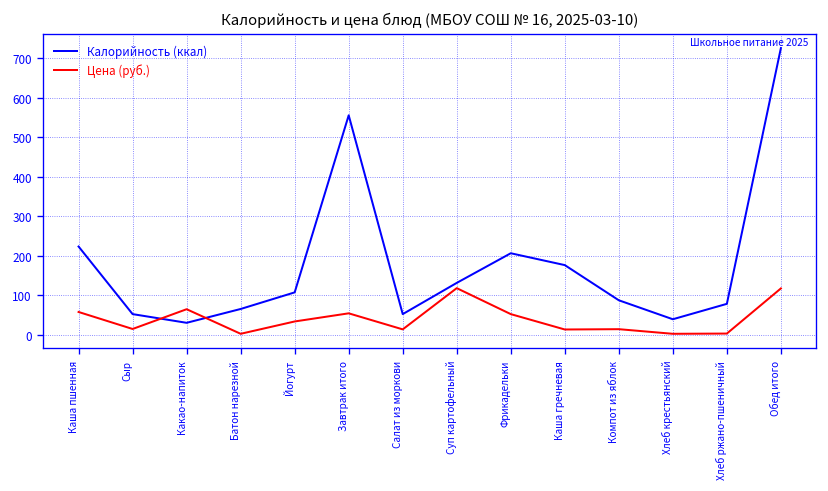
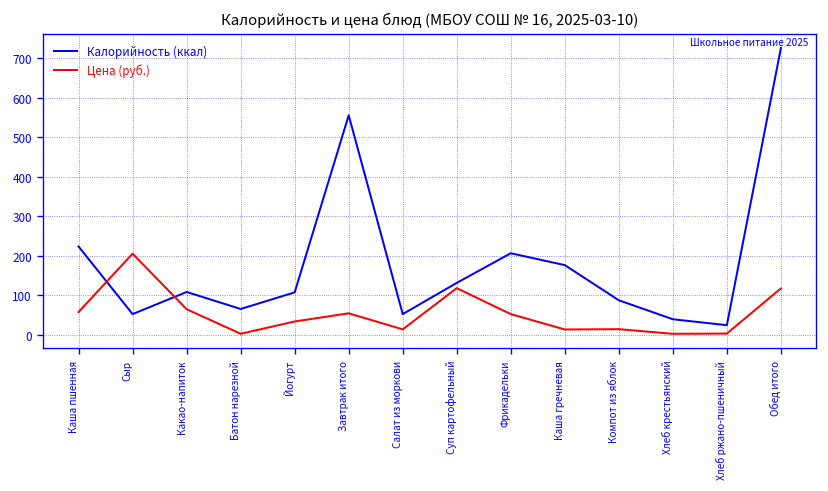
  {
    "Калорийность (ккал)": {
      "Каша пшенная": 220,
      "Сыр": 50,
-     "Какао-напиток": 30,
+     "Какао-напиток": 110,
      "Батон нарезной": 70,
      "Йогурт": 110,
      "Завтрак итого": 560,
      "Салат из моркови": 50,
      "Суп картофельный": 130,
      "Фрикадельки": 210,
      "Каша гречневая": 180,
      "Компот из яблок": 90,
      "Хлеб крестьянский": 40,
-     "Хлеб ржано-пшеничный": 80
+     "Хлеб ржано-пшеничный": 20
    },
    "Цена (руб.)": {
      "Каша пшенная": 60,
-     "Сыр": 10,
+     "Сыр": 200,
      "Какао-напиток": 60,
      "Батон нарезной": 0,
      "Йогурт": 30,
      "Завтрак итого": 50,
      "Салат из моркови": 10,
      "Суп картофельный": 120,
      "Фрикадельки": 50,
      "Каша гречневая": 10,
      "Компот из яблок": 10,
      "Хлеб крестьянский": 0,
      "Хлеб ржано-пшеничный": 0,
      "Обед итого": 120
    }
  }
